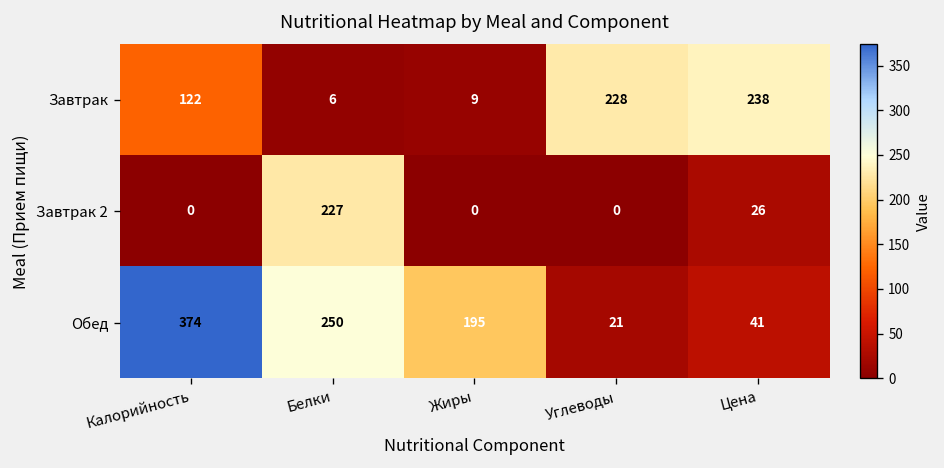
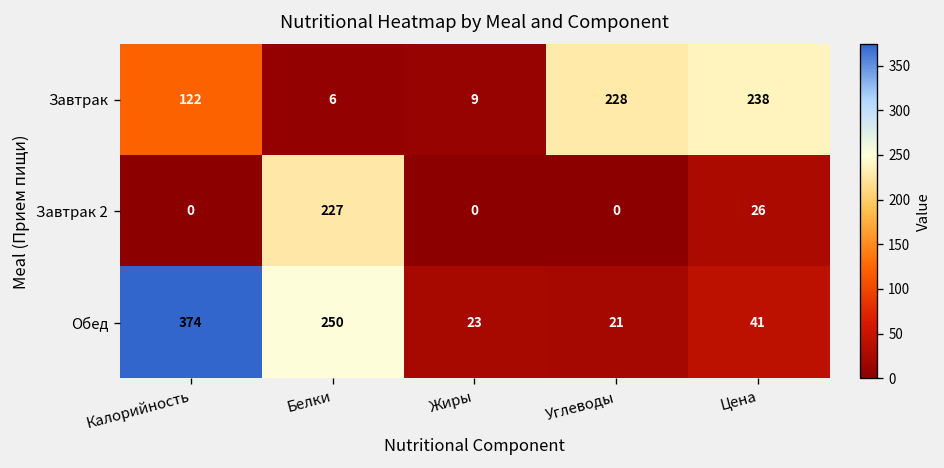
  {
    "Завтрак": {
      "Калорийность": 122,
      "Белки": 6,
      "Жиры": 9,
      "Углеводы": 228,
      "Цена": 238
    },
    "Завтрак 2": {
      "Калорийность": 0,
      "Белки": 227,
      "Жиры": 0,
      "Углеводы": 0,
      "Цена": 26
    },
    "Обед": {
      "Калорийность": 374,
      "Белки": 250,
-     "Жиры": 195,
+     "Жиры": 23,
      "Углеводы": 21,
      "Цена": 41
    }
  }
